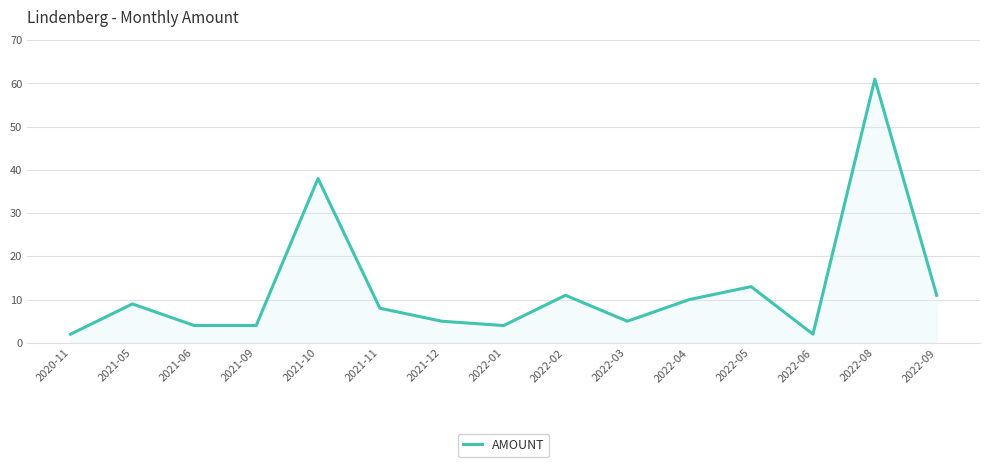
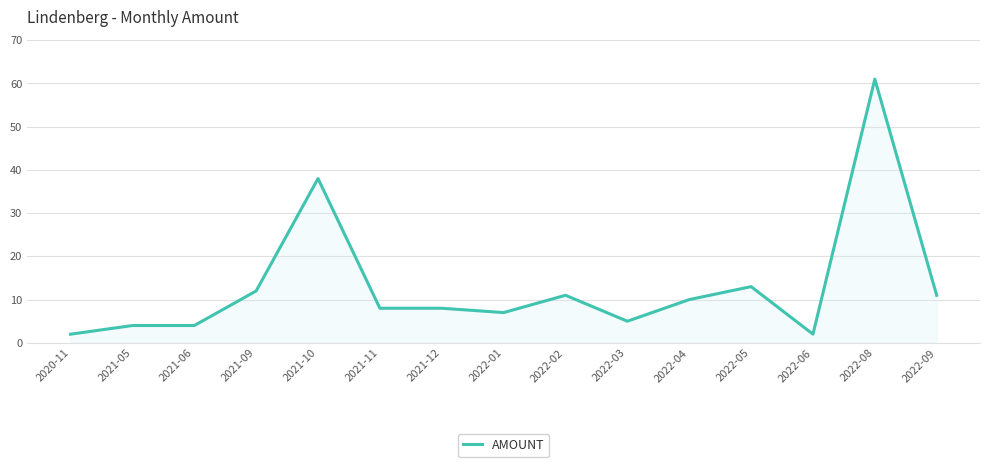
  {
    "2020-11": 2,
-   "2021-05": 9,
+   "2021-05": 4,
    "2021-06": 4,
-   "2021-09": 4,
+   "2021-09": 12,
    "2021-10": 38,
    "2021-11": 8,
-   "2021-12": 5,
-   "2022-01": 4,
+   "2021-12": 8,
+   "2022-01": 7,
    "2022-02": 11,
    "2022-03": 5,
    "2022-04": 10,
    "2022-05": 13,
    "2022-06": 2,
    "2022-08": 61,
    "2022-09": 11
  }
